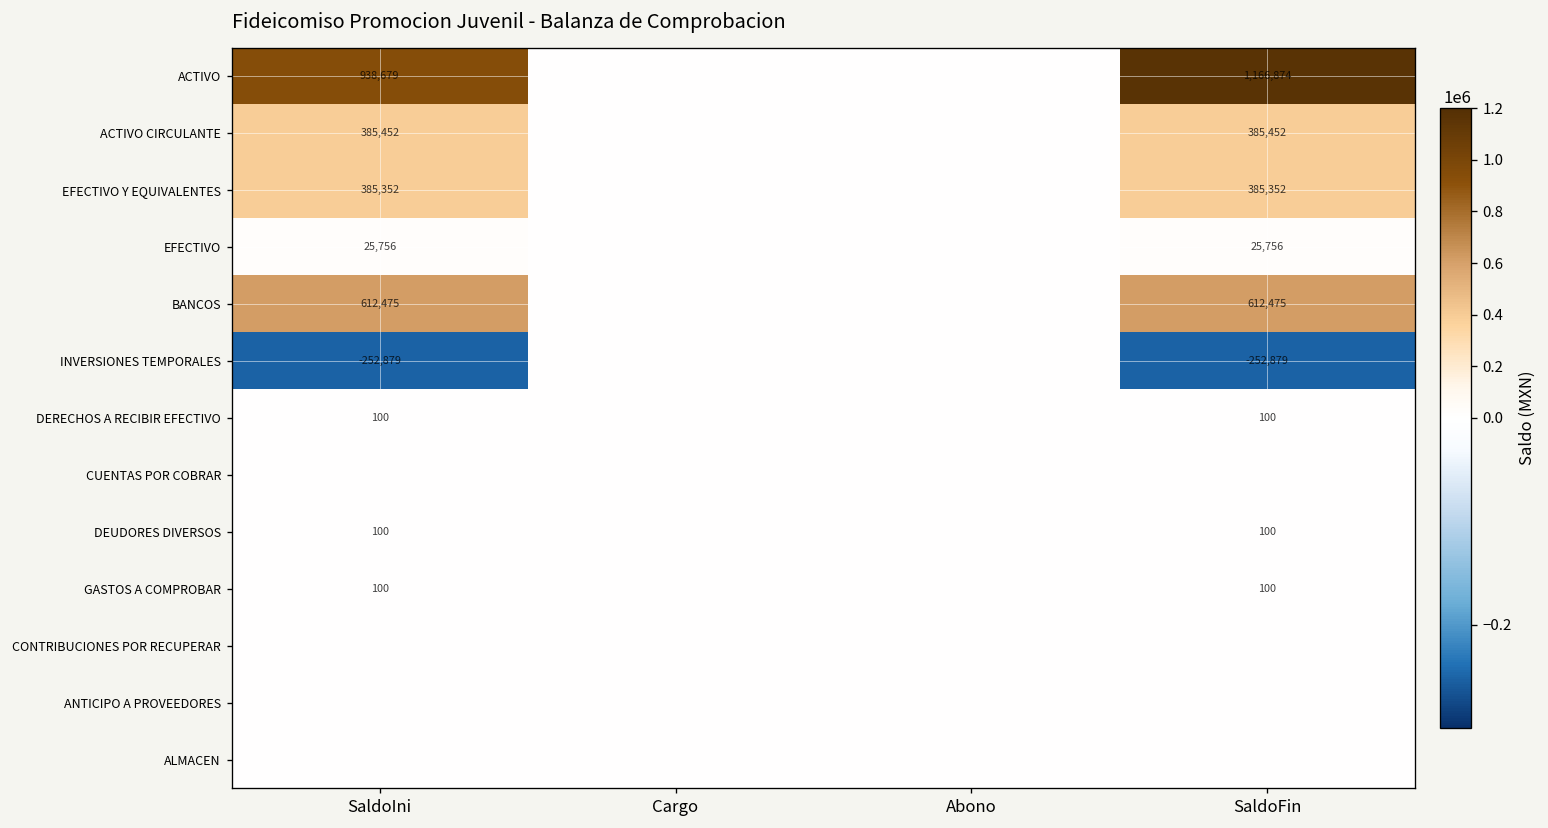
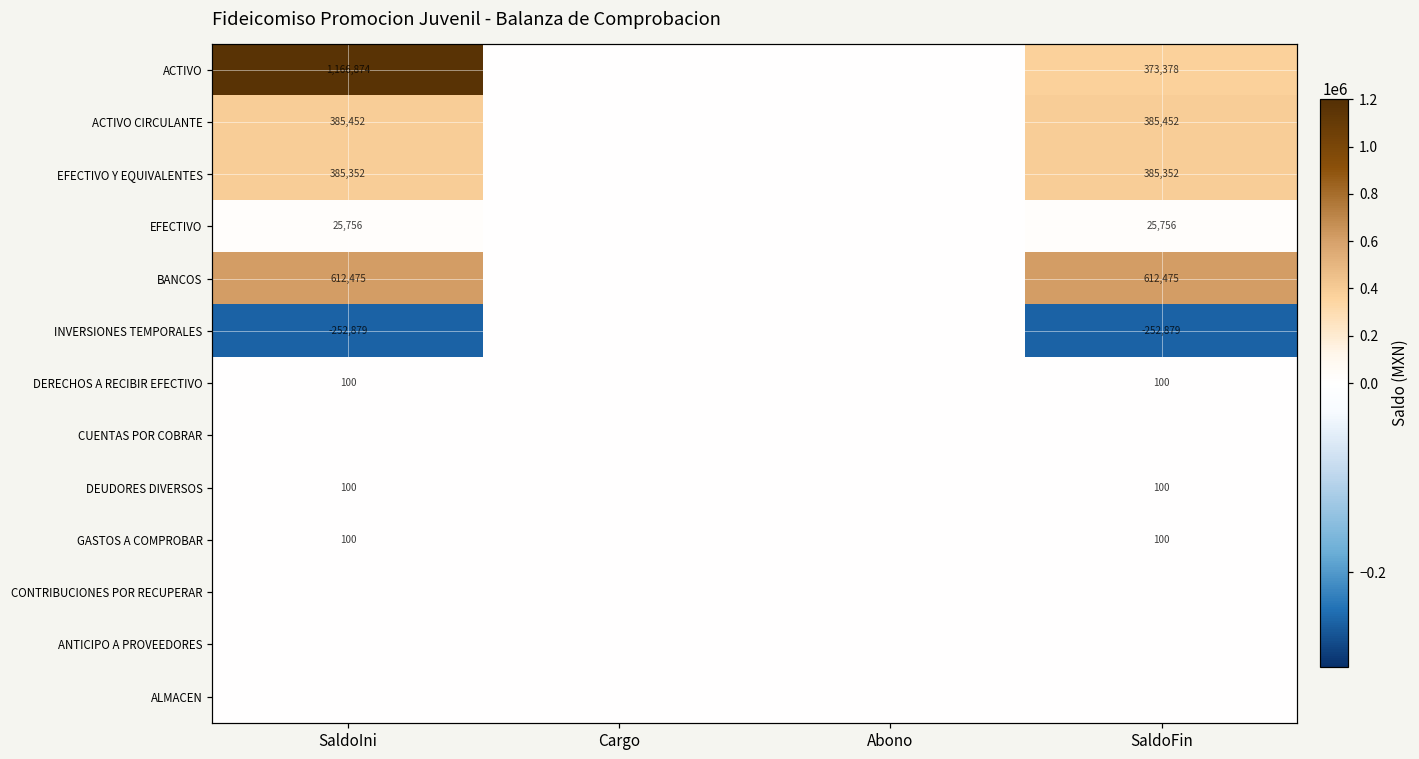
  {
    "ACTIVO": {
-     "SaldoIni": "938,679",
-     "SaldoFin": "1,166,874"
+     "SaldoIni": "1,166,874",
+     "SaldoFin": "373,378"
    },
    "ACTIVO CIRCULANTE": {
      "SaldoIni": "385,452",
      "SaldoFin": "385,452"
    },
    "EFECTIVO Y EQUIVALENTES": {
      "SaldoIni": "385,352",
      "SaldoFin": "385,352"
    },
    "EFECTIVO": {
      "SaldoIni": "25,756",
      "SaldoFin": "25,756"
    },
    "BANCOS": {
      "SaldoIni": "612,475",
      "SaldoFin": "612,475"
    },
    "INVERSIONES TEMPORALES": {
      "SaldoIni": "-252,879",
      "SaldoFin": "-252,879"
    },
    "DERECHOS A RECIBIR EFECTIVO": {
      "SaldoIni": "100",
      "SaldoFin": "100"
    },
    "DEUDORES DIVERSOS": {
      "SaldoIni": "100",
      "SaldoFin": "100"
    },
    "GASTOS A COMPROBAR": {
      "SaldoIni": "100",
      "SaldoFin": "100"
    }
  }
